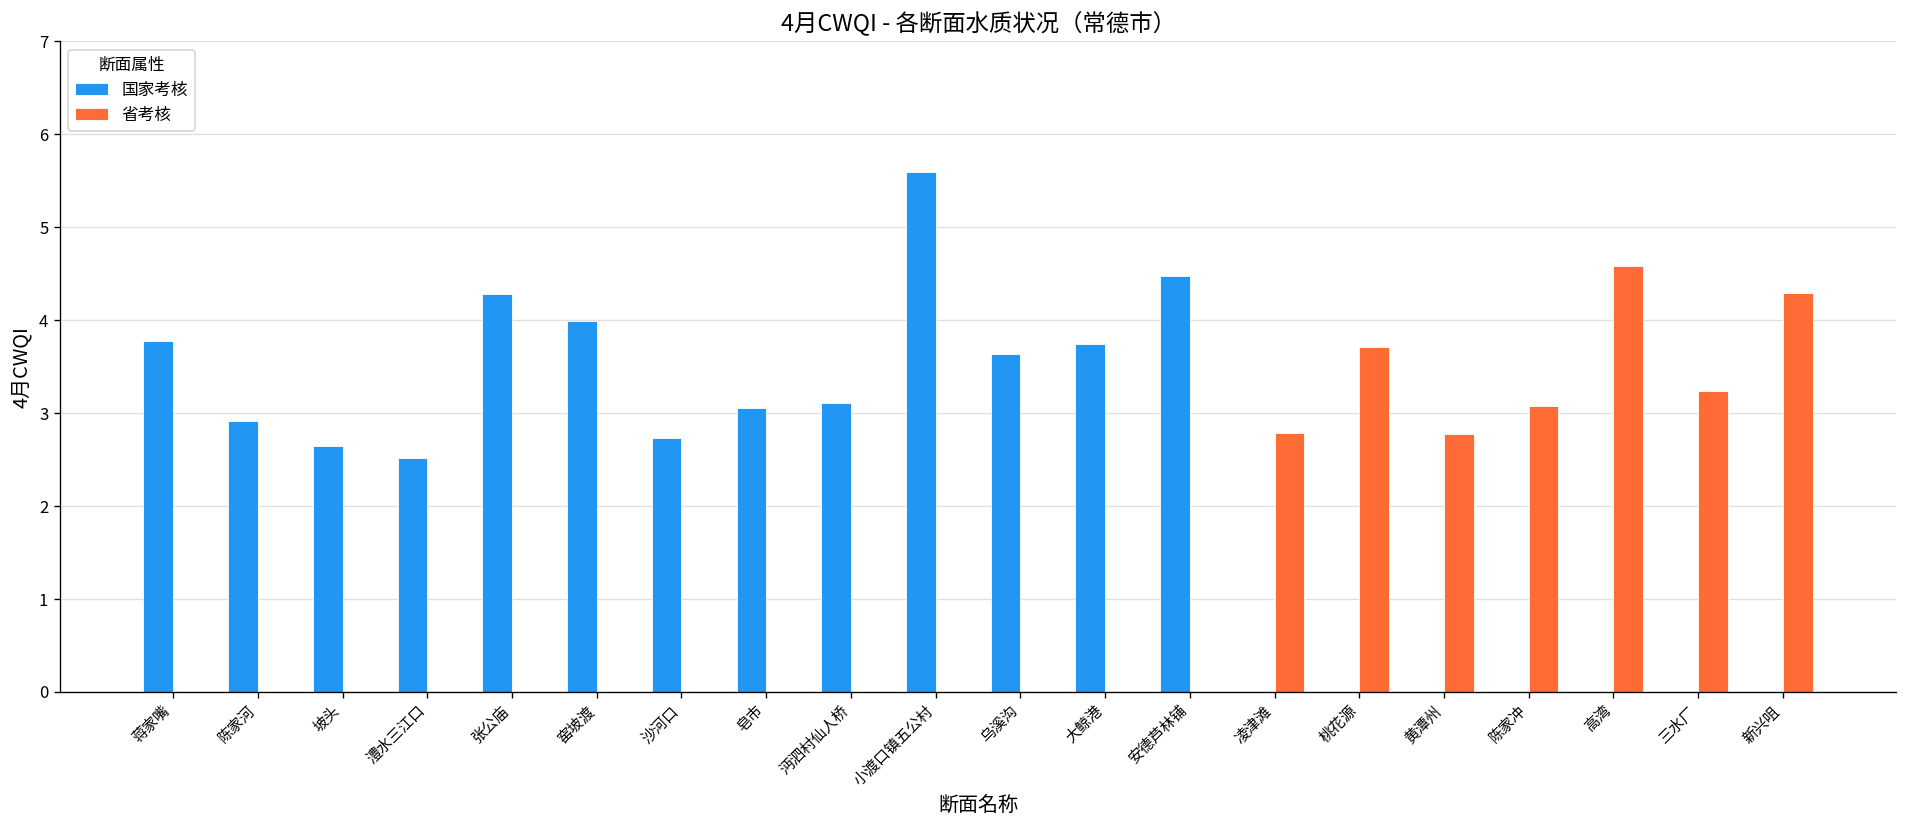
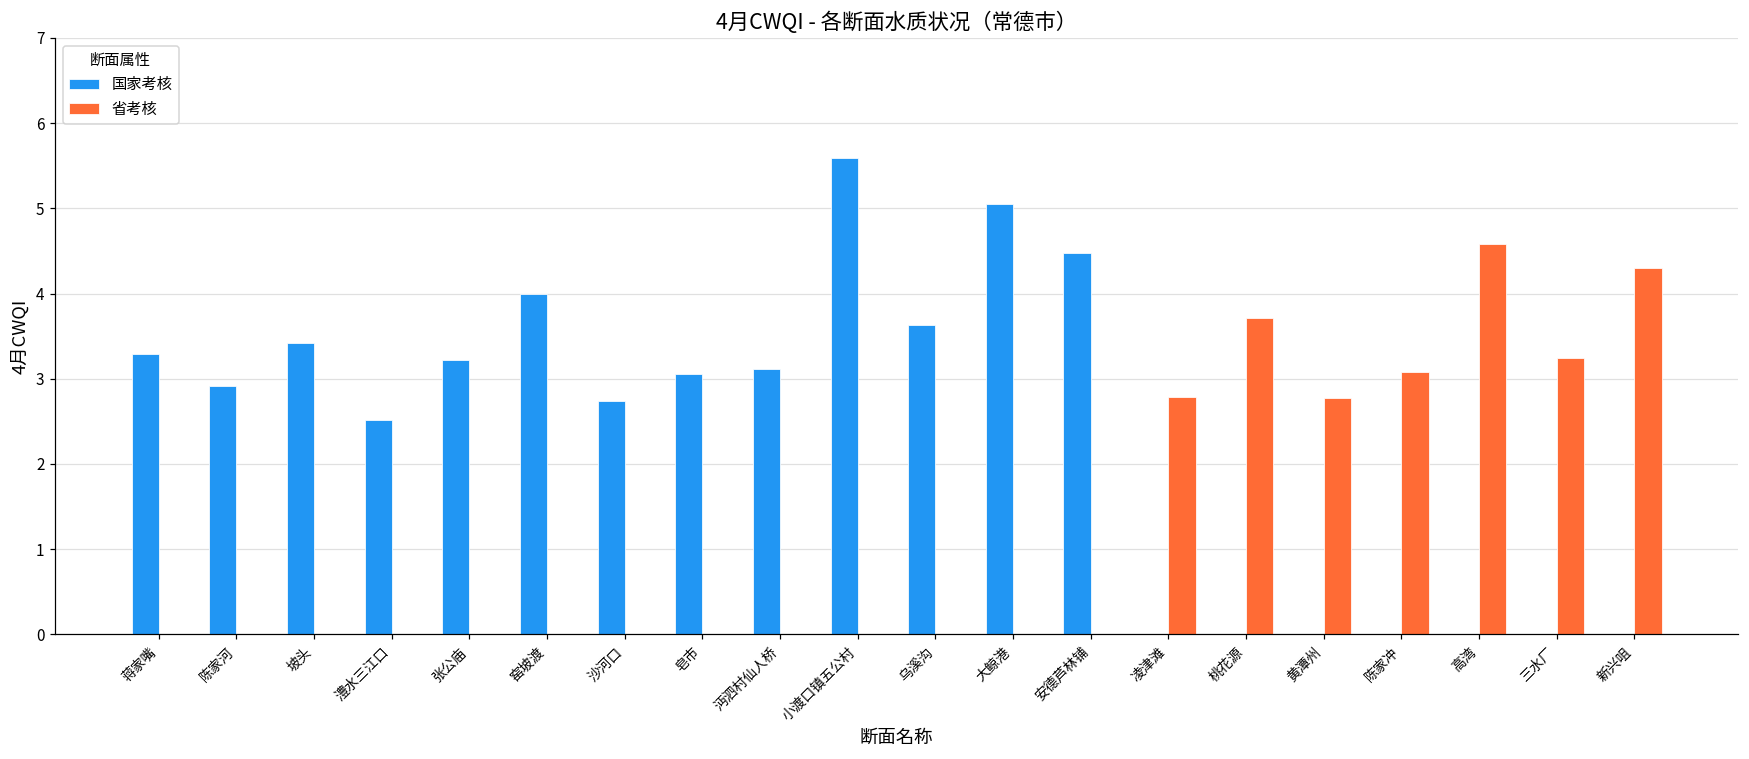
  {
    "国家考核": {
-     "蒋家嘴": 3.8,
+     "蒋家嘴": 3.3,
      "陈家河": 2.9,
-     "坡头": 2.7,
+     "坡头": 3.4,
      "澧水三江口": 2.5,
-     "张公庙": 4.3,
+     "张公庙": 3.2,
      "窑坡渡": 4.0,
      "沙河口": 2.7,
      "皂市": 3.1,
      "沔泗村仙人桥": 3.1,
      "小渡口镇五公村": 5.6,
      "乌溪沟": 3.6,
-     "大鲸港": 3.7,
+     "大鲸港": 5.0,
      "安德芦林铺": 4.5,
      "凌津滩": 0.0,
      "桃花源": 0.0,
      "黄潭州": 0.0,
      "陈家冲": 0.0,
      "高湾": 0.0,
      "三水厂": 0.0,
      "新兴咀": 0.0
    },
    "省考核": {
      "蒋家嘴": 0.0,
      "陈家河": 0.0,
      "坡头": 0.0,
      "澧水三江口": 0.0,
      "张公庙": 0.0,
      "窑坡渡": 0.0,
      "沙河口": 0.0,
      "皂市": 0.0,
      "沔泗村仙人桥": 0.0,
      "小渡口镇五公村": 0.0,
      "乌溪沟": 0.0,
      "大鲸港": 0.0,
      "安德芦林铺": 0.0,
      "凌津滩": 2.8,
      "桃花源": 3.7,
      "黄潭州": 2.8,
      "陈家冲": 3.1,
      "高湾": 4.6,
      "三水厂": 3.2,
      "新兴咀": 4.3
    }
  }
